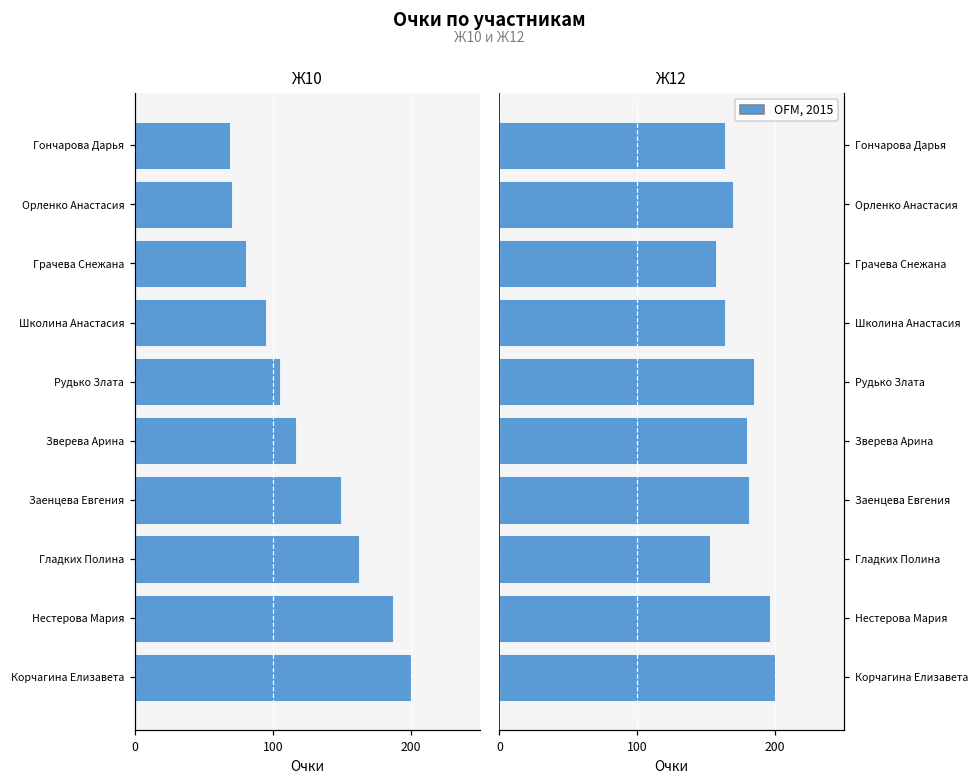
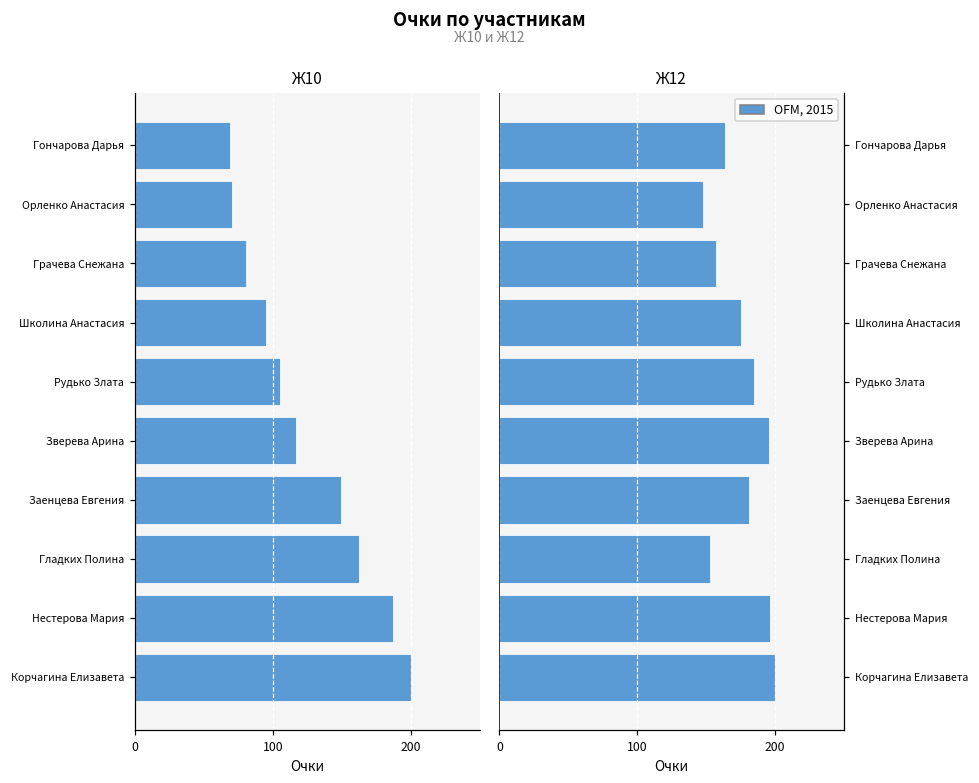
  {
    "Ж12": {
      "Гончарова Дарья": 164,
-     "Орленко Анастасия": 170,
+     "Орленко Анастасия": 148,
      "Грачева Снежана": 157,
-     "Школина Анастасия": 163,
+     "Школина Анастасия": 175,
      "Рудько Злата": 185,
-     "Зверева Арина": 180,
+     "Зверева Арина": 196,
      "Заенцева Евгения": 181,
      "Гладких Полина": 153,
      "Нестерова Мария": 196,
      "Корчагина Елизавета": 200
    }
  }
